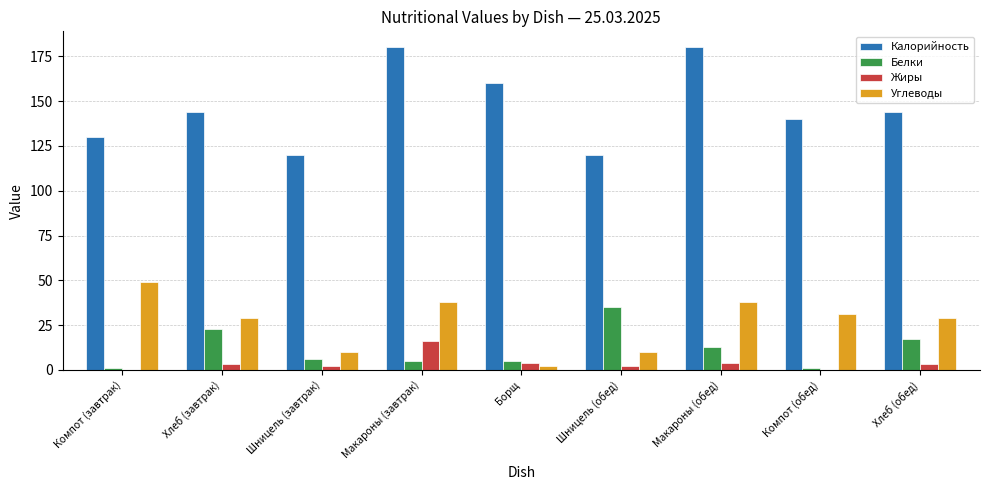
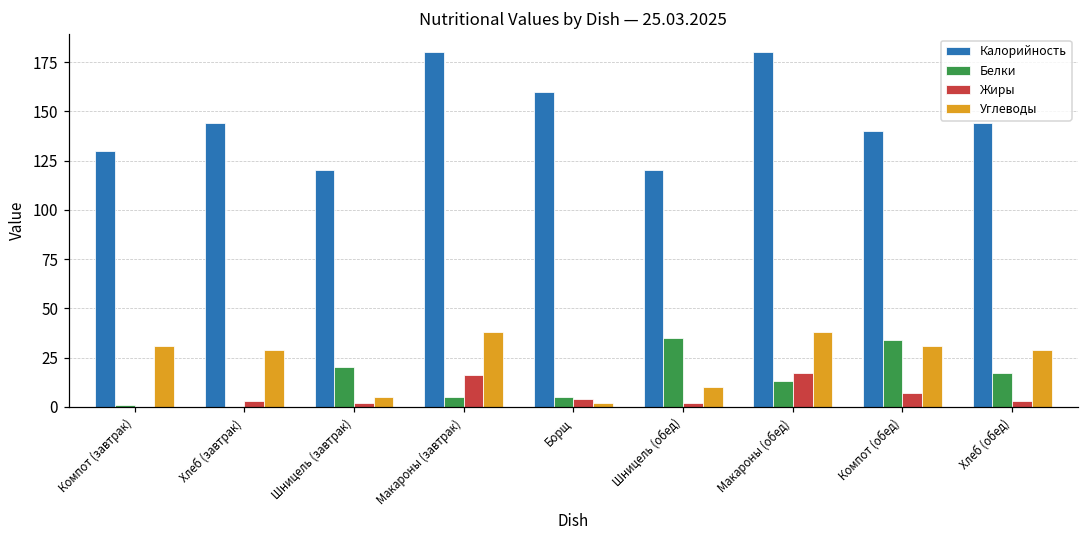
  {
    "Калорийность": {
      "Компот (завтрак)": 130,
      "Хлеб (завтрак)": 144,
      "Шницель (завтрак)": 120,
      "Макароны (завтрак)": 180,
      "Борщ": 160,
      "Шницель (обед)": 120,
      "Макароны (обед)": 180,
      "Компот (обед)": 140,
      "Хлеб (обед)": 144
    },
    "Белки": {
-     "Хлеб (завтрак)": 23,
-     "Шницель (завтрак)": 6,
+     "Хлеб (завтрак)": 0,
+     "Шницель (завтрак)": 20,
      "Макароны (завтрак)": 5,
      "Борщ": 5,
      "Шницель (обед)": 35,
      "Макароны (обед)": 13,
-     "Компот (обед)": 1,
+     "Компот (обед)": 34,
      "Хлеб (обед)": 17
    },
    "Жиры": {
      "Компот (завтрак)": 0,
      "Хлеб (завтрак)": 3,
      "Шницель (завтрак)": 2,
      "Макароны (завтрак)": 16,
      "Борщ": 4,
      "Шницель (обед)": 2,
-     "Макароны (обед)": 4,
-     "Компот (обед)": 0,
+     "Макароны (обед)": 17,
+     "Компот (обед)": 7,
      "Хлеб (обед)": 3
    },
    "Углеводы": {
-     "Компот (завтрак)": 49,
+     "Компот (завтрак)": 31,
      "Хлеб (завтрак)": 29,
-     "Шницель (завтрак)": 10,
+     "Шницель (завтрак)": 5,
      "Макароны (завтрак)": 38,
      "Борщ": 2,
      "Шницель (обед)": 10,
      "Макароны (обед)": 38,
      "Компот (обед)": 31,
      "Хлеб (обед)": 29
    }
  }
